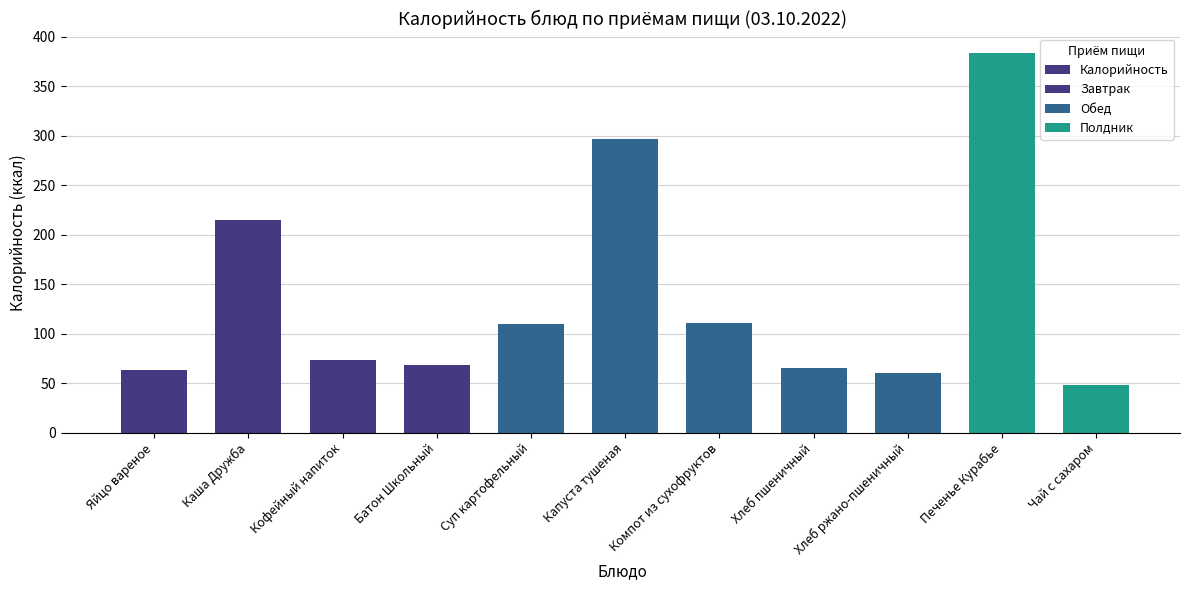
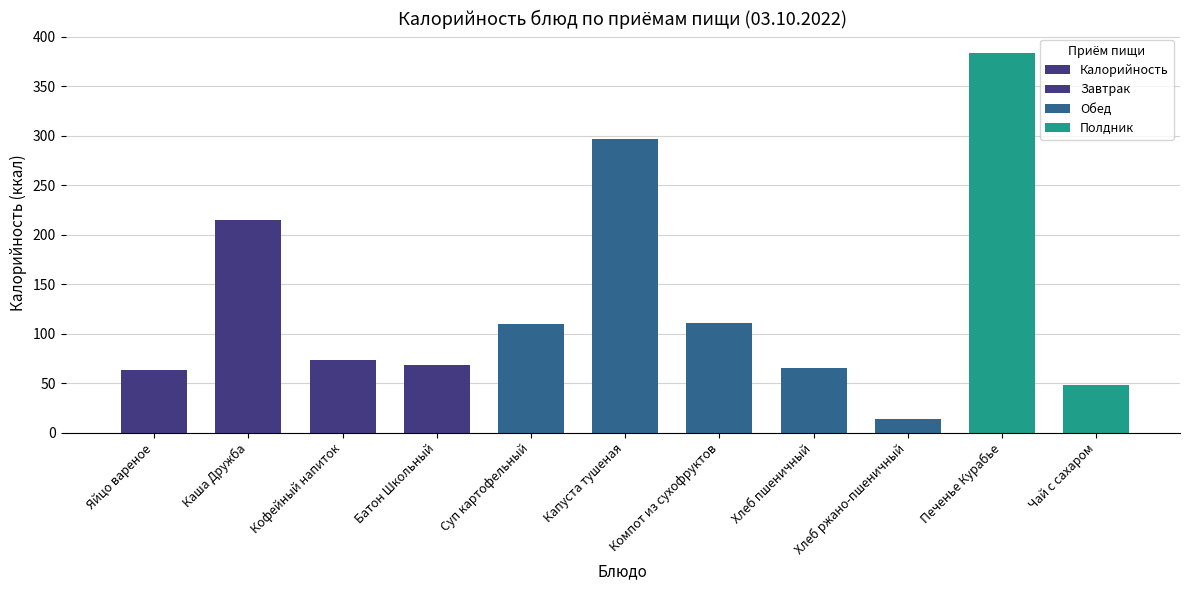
  {
    "Калорийность": {
      "Яйцо вареное": 60,
      "Каша Дружба": 210,
      "Кофейный напиток": 70,
      "Батон Школьный": 70,
      "Суп картофельный": 110,
      "Капуста тушеная": 300,
      "Компот из сухофруктов": 110,
      "Хлеб пшеничный": 70,
-     "Хлеб ржано-пшеничный": 60,
+     "Хлеб ржано-пшеничный": 10,
      "Печенье Курабье": 380,
      "Чай с сахаром": 50
    },
    "Полдник": {
      "Яйцо вареное": 0
    }
  }
